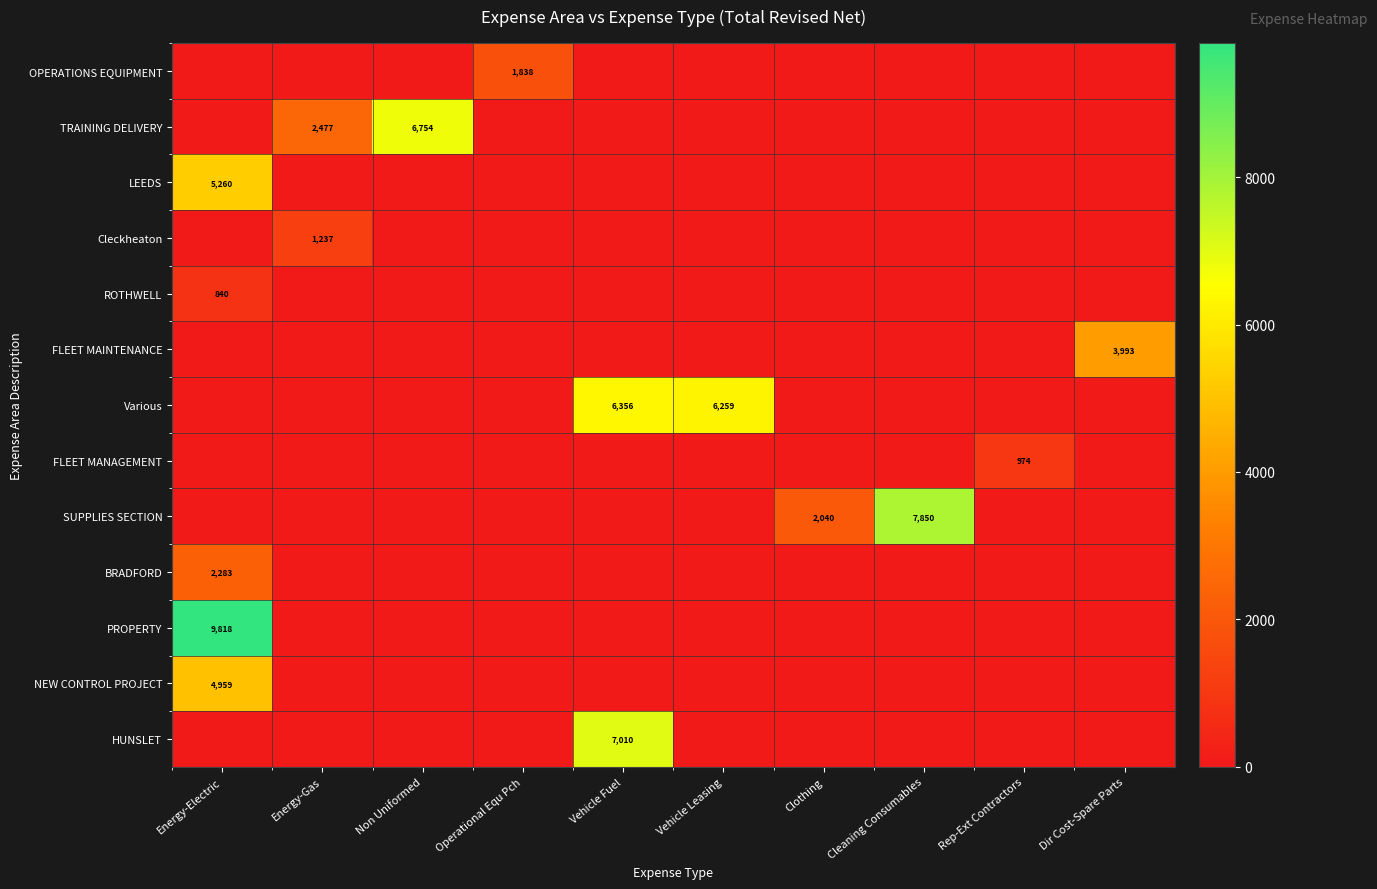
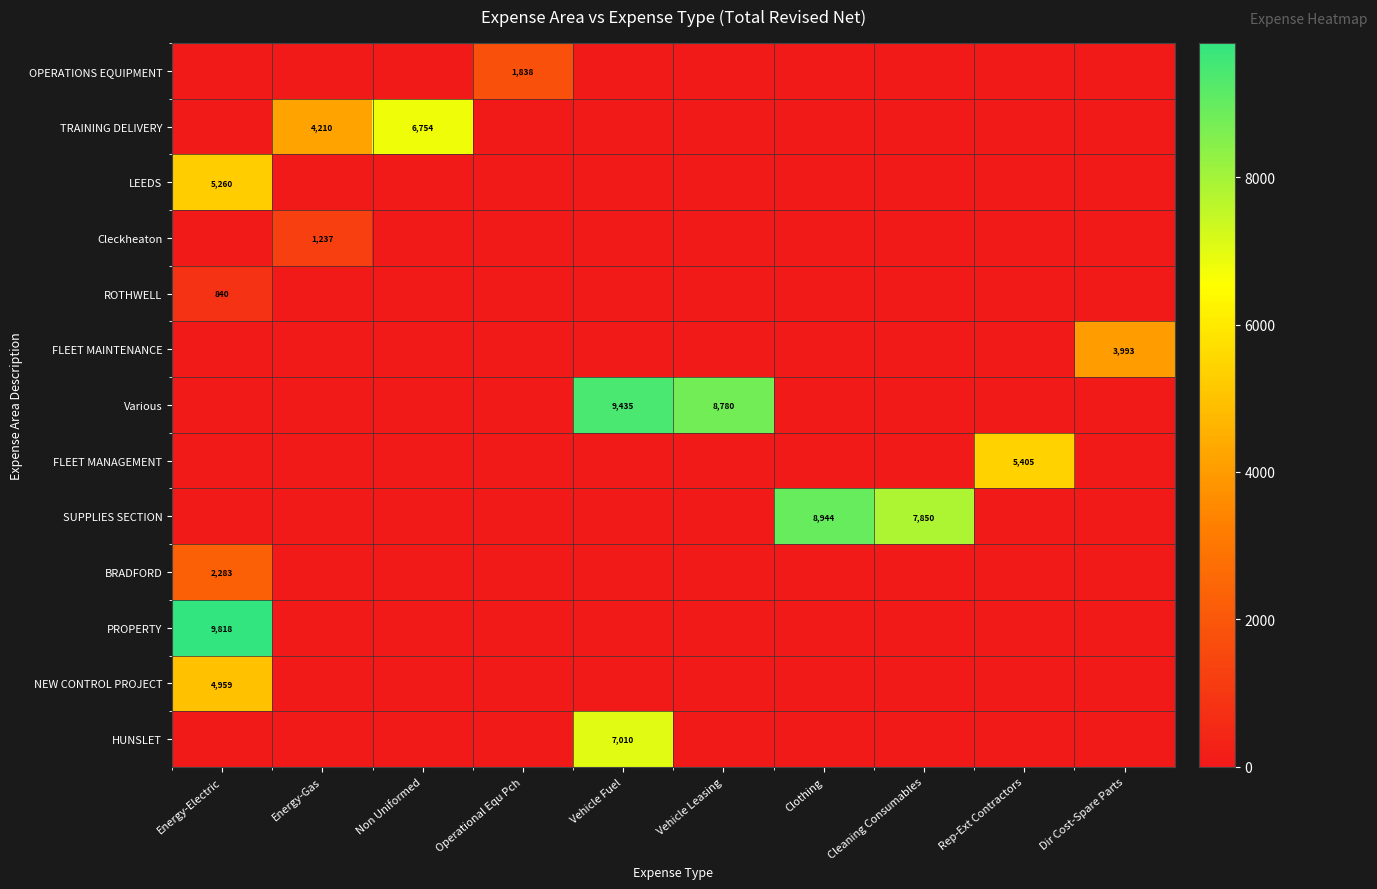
  {
    "OPERATIONS EQUIPMENT": {
      "Operational Equ Pch": "1,838"
    },
    "TRAINING DELIVERY": {
-     "Energy-Gas": "2,477",
+     "Energy-Gas": "4,210",
      "Non Uniformed": "6,754"
    },
    "LEEDS": {
      "Energy-Electric": "5,260"
    },
    "Cleckheaton": {
      "Energy-Gas": "1,237"
    },
    "ROTHWELL": {
      "Energy-Electric": "840"
    },
    "FLEET MAINTENANCE": {
      "Dir Cost-Spare Parts": "3,993"
    },
    "Various": {
-     "Vehicle Fuel": "6,356",
-     "Vehicle Leasing": "6,259"
+     "Vehicle Fuel": "9,435",
+     "Vehicle Leasing": "8,780"
    },
    "FLEET MANAGEMENT": {
-     "Rep-Ext Contractors": "974"
+     "Rep-Ext Contractors": "5,405"
    },
    "SUPPLIES SECTION": {
-     "Clothing": "2,040",
+     "Clothing": "8,944",
      "Cleaning Consumables": "7,850"
    },
    "BRADFORD": {
      "Energy-Electric": "2,283"
    },
    "PROPERTY": {
      "Energy-Electric": "9,818"
    },
    "NEW CONTROL PROJECT": {
      "Energy-Electric": "4,959"
    },
    "HUNSLET": {
      "Vehicle Fuel": "7,010"
    }
  }
